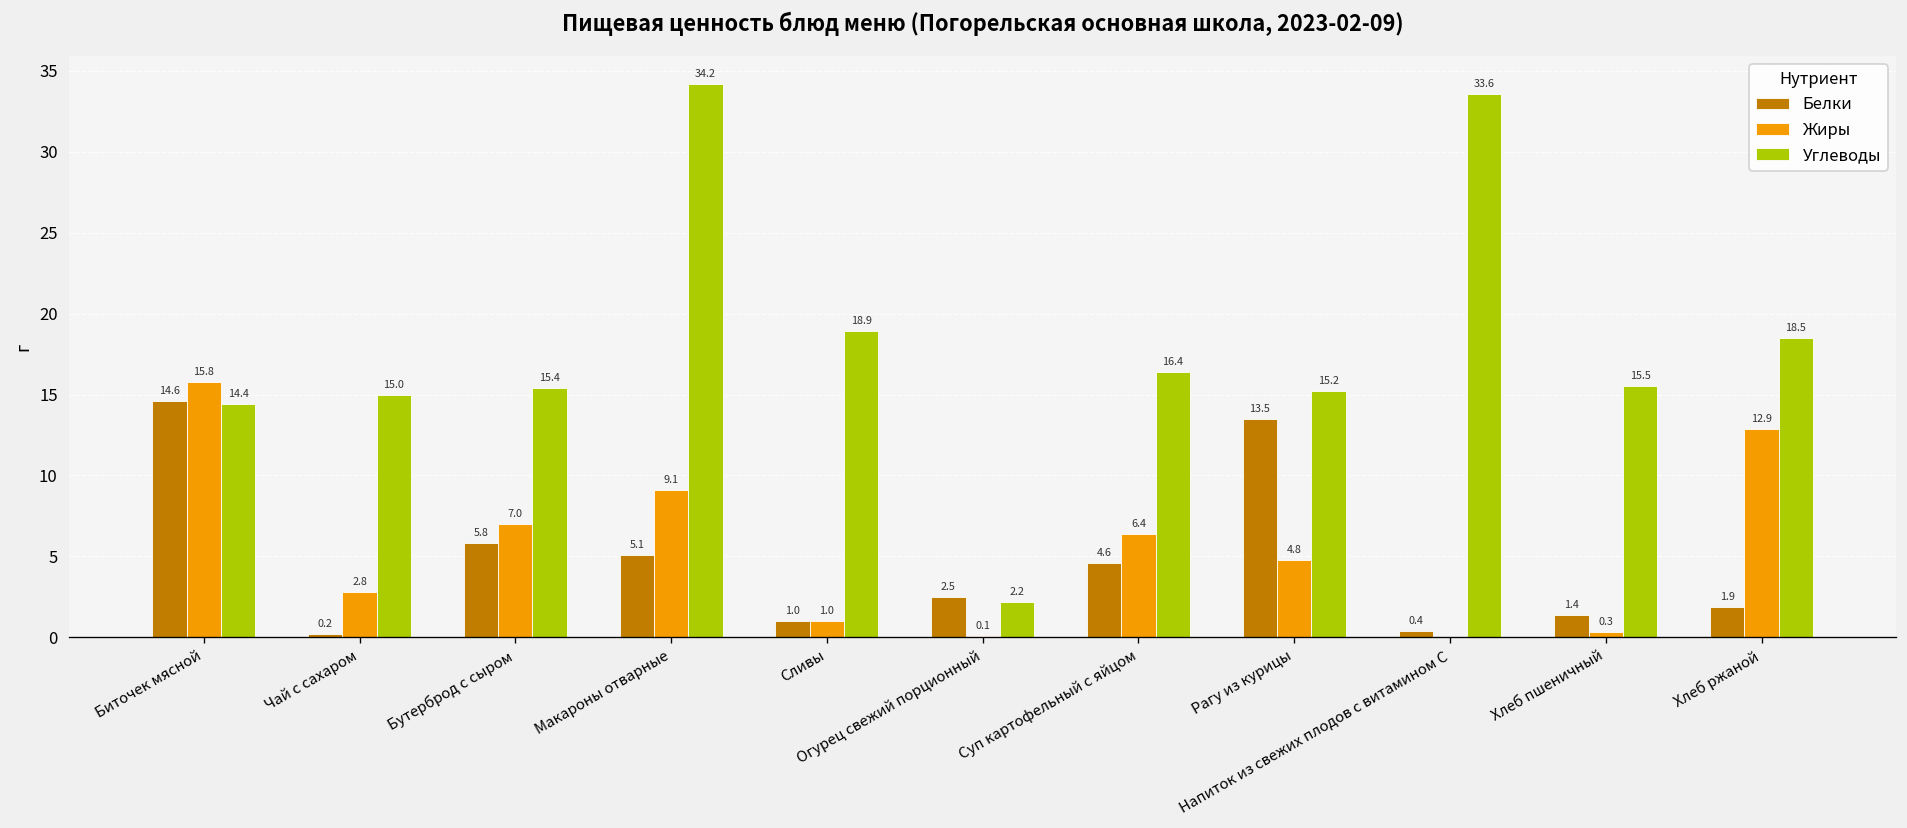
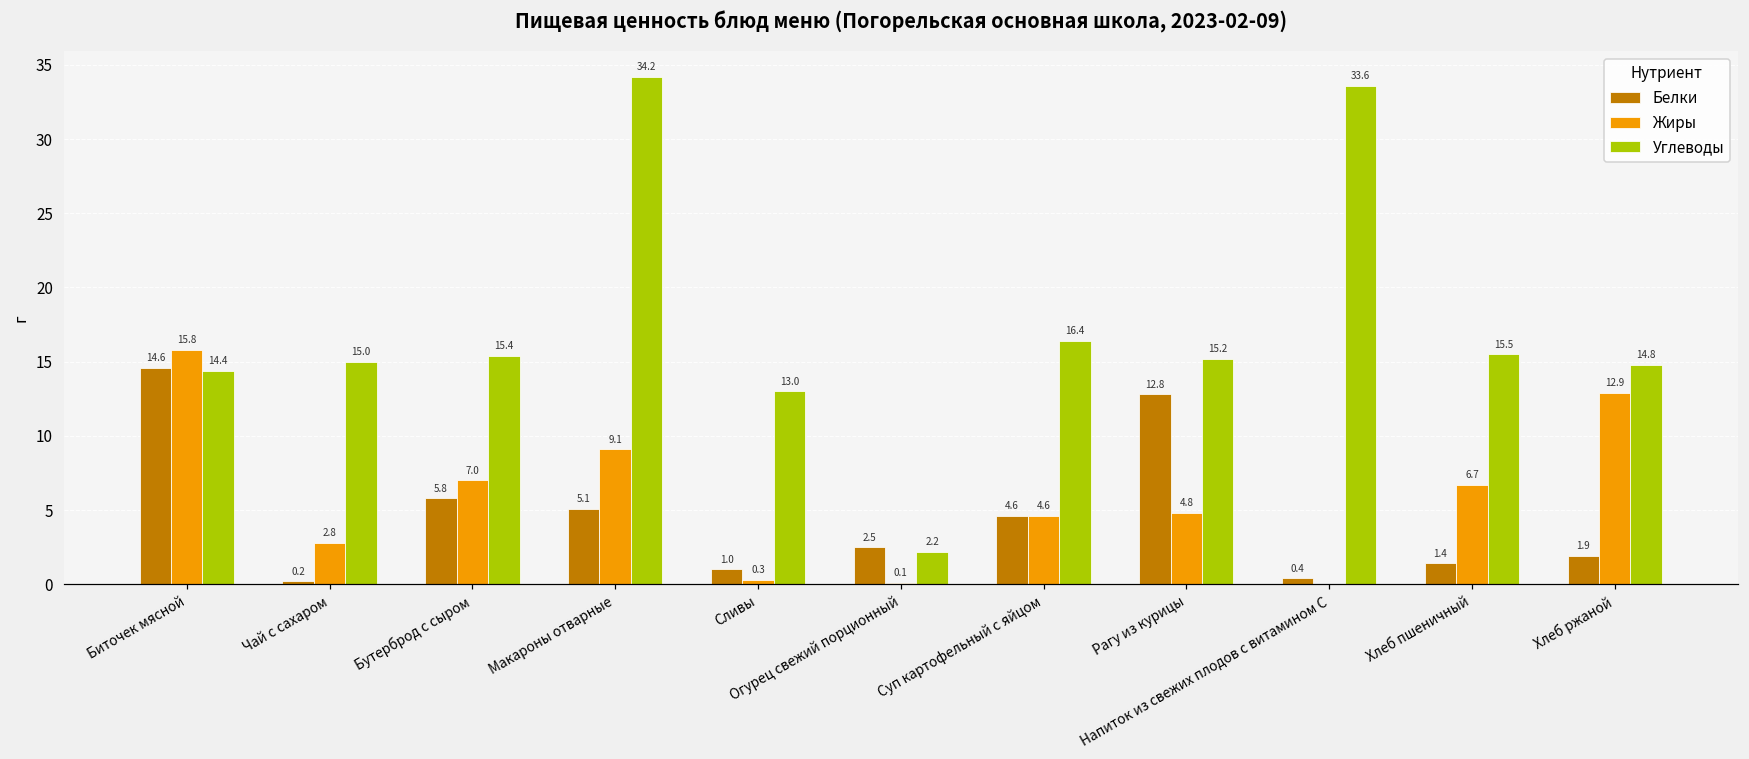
  {
    "Белки": {
      "Биточек мясной": 14.6,
      "Чай с сахаром": 0.2,
      "Бутерброд с сыром": 5.8,
      "Макароны отварные": 5.1,
      "Сливы": 1.0,
      "Огурец свежий порционный": 2.5,
      "Суп картофельный с яйцом": 4.6,
-     "Рагу из курицы": 13.5,
+     "Рагу из курицы": 12.8,
      "Напиток из свежих плодов с витамином С": 0.4,
      "Хлеб пшеничный": 1.4,
      "Хлеб ржаной": 1.9
    },
    "Жиры": {
      "Биточек мясной": 15.8,
      "Чай с сахаром": 2.8,
      "Бутерброд с сыром": 7.0,
      "Макароны отварные": 9.1,
-     "Сливы": 1.0,
+     "Сливы": 0.3,
      "Огурец свежий порционный": 0.1,
-     "Суп картофельный с яйцом": 6.4,
+     "Суп картофельный с яйцом": 4.6,
      "Рагу из курицы": 4.8,
-     "Хлеб пшеничный": 0.3,
+     "Хлеб пшеничный": 6.7,
      "Хлеб ржаной": 12.9
    },
    "Углеводы": {
      "Биточек мясной": 14.4,
      "Чай с сахаром": 15.0,
      "Бутерброд с сыром": 15.4,
      "Макароны отварные": 34.2,
-     "Сливы": 18.9,
+     "Сливы": 13.0,
      "Огурец свежий порционный": 2.2,
      "Суп картофельный с яйцом": 16.4,
      "Рагу из курицы": 15.2,
      "Напиток из свежих плодов с витамином С": 33.6,
      "Хлеб пшеничный": 15.5,
-     "Хлеб ржаной": 18.5
+     "Хлеб ржаной": 14.8
    }
  }
